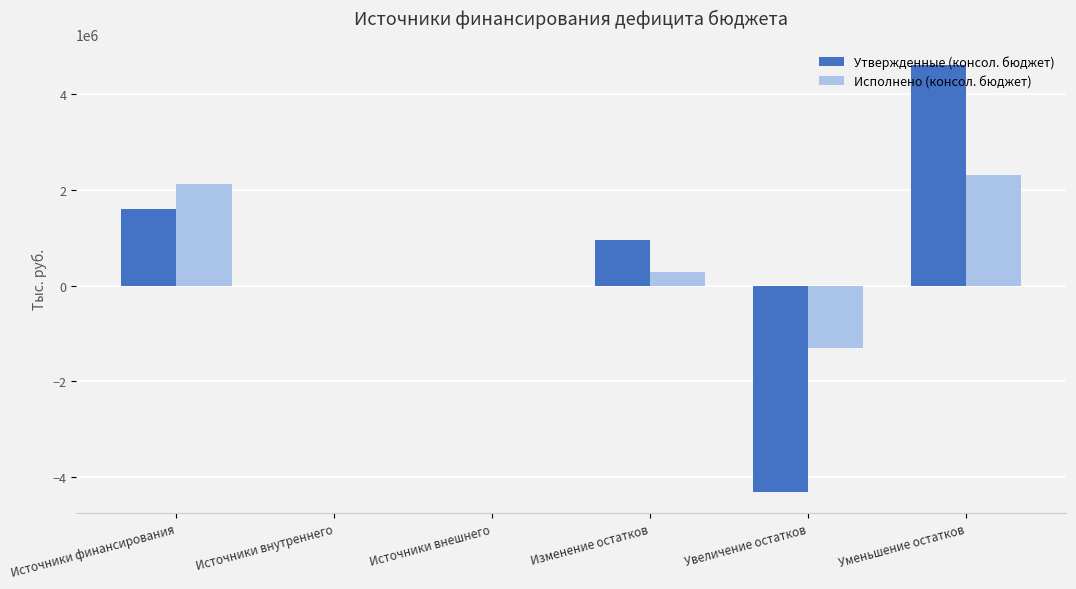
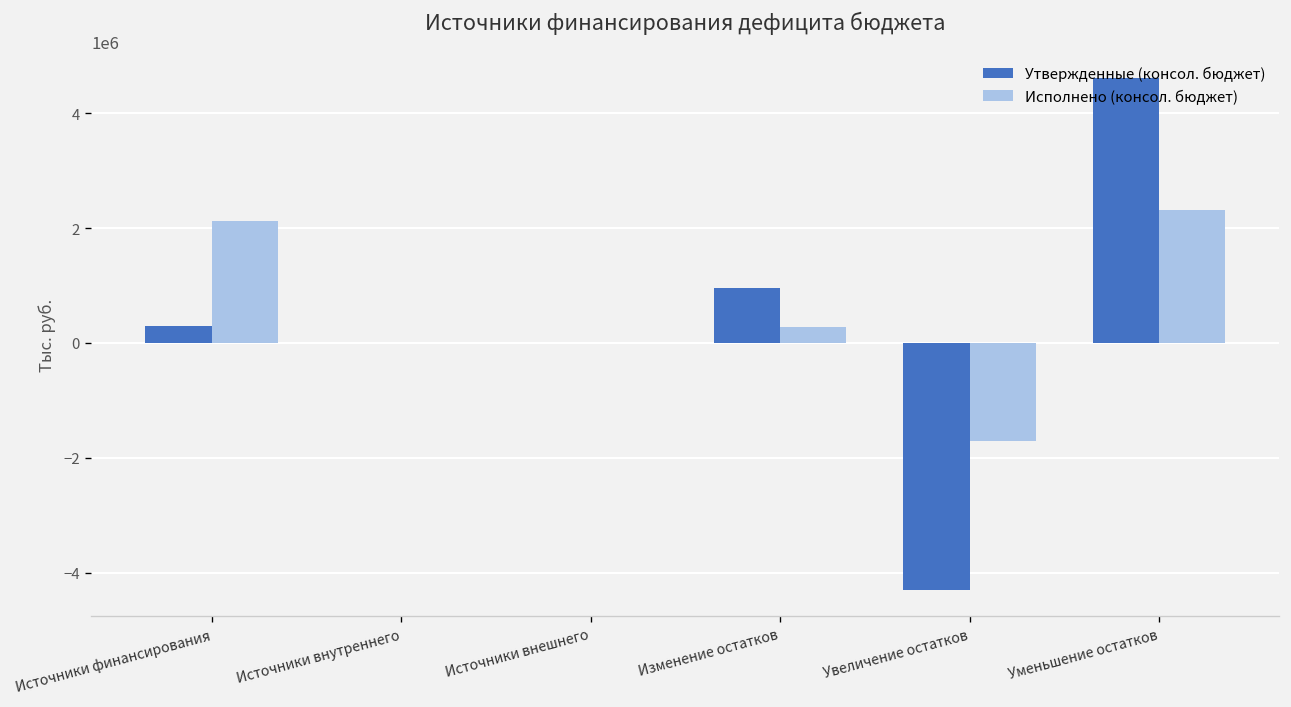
  {
    "Утвержденные (консол. бюджет)": {
-     "Источники финансирования": 1600000,
+     "Источники финансирования": 300000,
      "Источники внутреннего": 0,
      "Источники внешнего": 0,
      "Изменение остатков": 1000000,
      "Увеличение остатков": -4300000,
      "Уменьшение остатков": 4600000
    },
    "Исполнено (консол. бюджет)": {
      "Источники финансирования": 2100000,
      "Источники внутреннего": 0,
      "Источники внешнего": 0,
      "Изменение остатков": 300000,
-     "Увеличение остатков": -1300000,
+     "Увеличение остатков": -1700000,
      "Уменьшение остатков": 2300000
    }
  }
